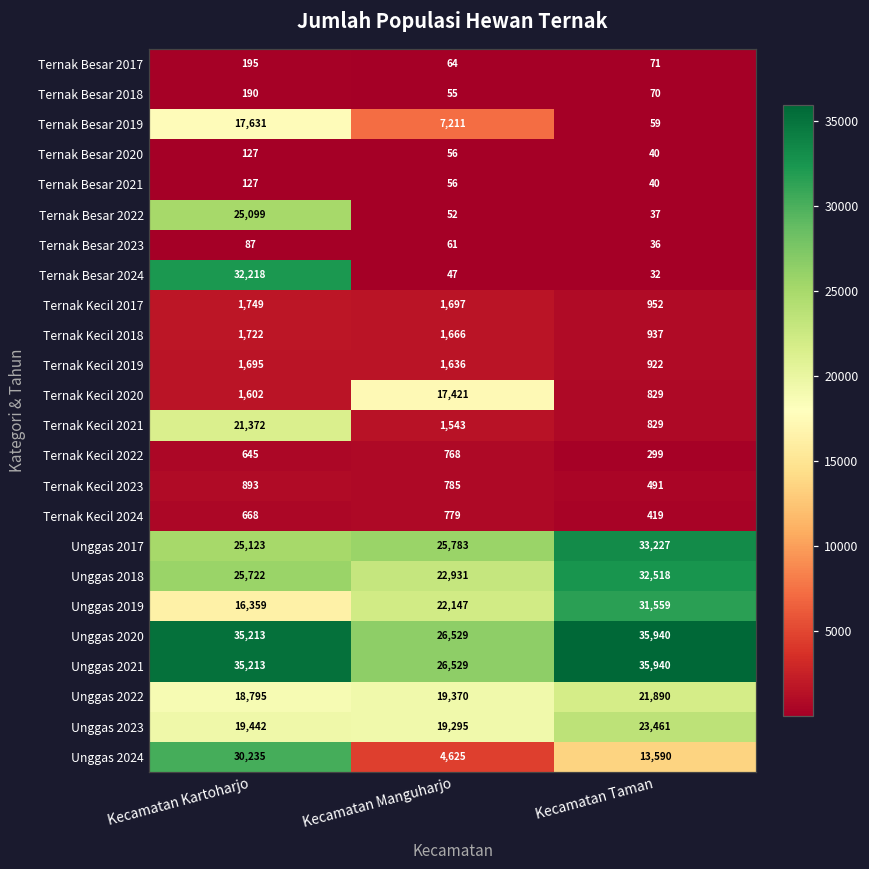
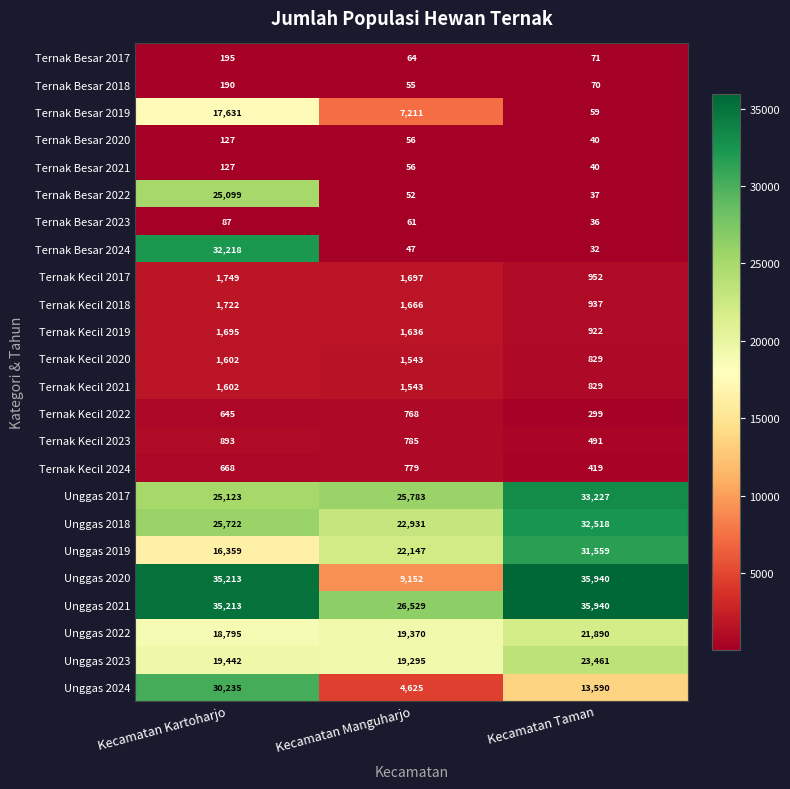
  {
    "Ternak Besar 2017": {
      "Kecamatan Kartoharjo": "195",
      "Kecamatan Manguharjo": "64",
      "Kecamatan Taman": "71"
    },
    "Ternak Besar 2018": {
      "Kecamatan Kartoharjo": "190",
      "Kecamatan Manguharjo": "55",
      "Kecamatan Taman": "70"
    },
    "Ternak Besar 2019": {
      "Kecamatan Kartoharjo": "17,631",
      "Kecamatan Manguharjo": "7,211",
      "Kecamatan Taman": "59"
    },
    "Ternak Besar 2020": {
      "Kecamatan Kartoharjo": "127",
      "Kecamatan Manguharjo": "56",
      "Kecamatan Taman": "40"
    },
    "Ternak Besar 2021": {
      "Kecamatan Kartoharjo": "127",
      "Kecamatan Manguharjo": "56",
      "Kecamatan Taman": "40"
    },
    "Ternak Besar 2022": {
      "Kecamatan Kartoharjo": "25,099",
      "Kecamatan Manguharjo": "52",
      "Kecamatan Taman": "37"
    },
    "Ternak Besar 2023": {
      "Kecamatan Kartoharjo": "87",
      "Kecamatan Manguharjo": "61",
      "Kecamatan Taman": "36"
    },
    "Ternak Besar 2024": {
      "Kecamatan Kartoharjo": "32,218",
      "Kecamatan Manguharjo": "47",
      "Kecamatan Taman": "32"
    },
    "Ternak Kecil 2017": {
      "Kecamatan Kartoharjo": "1,749",
      "Kecamatan Manguharjo": "1,697",
      "Kecamatan Taman": "952"
    },
    "Ternak Kecil 2018": {
      "Kecamatan Kartoharjo": "1,722",
      "Kecamatan Manguharjo": "1,666",
      "Kecamatan Taman": "937"
    },
    "Ternak Kecil 2019": {
      "Kecamatan Kartoharjo": "1,695",
      "Kecamatan Manguharjo": "1,636",
      "Kecamatan Taman": "922"
    },
    "Ternak Kecil 2020": {
      "Kecamatan Kartoharjo": "1,602",
-     "Kecamatan Manguharjo": "17,421",
+     "Kecamatan Manguharjo": "1,543",
      "Kecamatan Taman": "829"
    },
    "Ternak Kecil 2021": {
-     "Kecamatan Kartoharjo": "21,372",
+     "Kecamatan Kartoharjo": "1,602",
      "Kecamatan Manguharjo": "1,543",
      "Kecamatan Taman": "829"
    },
    "Ternak Kecil 2022": {
      "Kecamatan Kartoharjo": "645",
      "Kecamatan Manguharjo": "768",
      "Kecamatan Taman": "299"
    },
    "Ternak Kecil 2023": {
      "Kecamatan Kartoharjo": "893",
      "Kecamatan Manguharjo": "785",
      "Kecamatan Taman": "491"
    },
    "Ternak Kecil 2024": {
      "Kecamatan Kartoharjo": "668",
      "Kecamatan Manguharjo": "779",
      "Kecamatan Taman": "419"
    },
    "Unggas 2017": {
      "Kecamatan Kartoharjo": "25,123",
      "Kecamatan Manguharjo": "25,783",
      "Kecamatan Taman": "33,227"
    },
    "Unggas 2018": {
      "Kecamatan Kartoharjo": "25,722",
      "Kecamatan Manguharjo": "22,931",
      "Kecamatan Taman": "32,518"
    },
    "Unggas 2019": {
      "Kecamatan Kartoharjo": "16,359",
      "Kecamatan Manguharjo": "22,147",
      "Kecamatan Taman": "31,559"
    },
    "Unggas 2020": {
      "Kecamatan Kartoharjo": "35,213",
-     "Kecamatan Manguharjo": "26,529",
+     "Kecamatan Manguharjo": "9,152",
      "Kecamatan Taman": "35,940"
    },
    "Unggas 2021": {
      "Kecamatan Kartoharjo": "35,213",
      "Kecamatan Manguharjo": "26,529",
      "Kecamatan Taman": "35,940"
    },
    "Unggas 2022": {
      "Kecamatan Kartoharjo": "18,795",
      "Kecamatan Manguharjo": "19,370",
      "Kecamatan Taman": "21,890"
    },
    "Unggas 2023": {
      "Kecamatan Kartoharjo": "19,442",
      "Kecamatan Manguharjo": "19,295",
      "Kecamatan Taman": "23,461"
    },
    "Unggas 2024": {
      "Kecamatan Kartoharjo": "30,235",
      "Kecamatan Manguharjo": "4,625",
      "Kecamatan Taman": "13,590"
    }
  }
